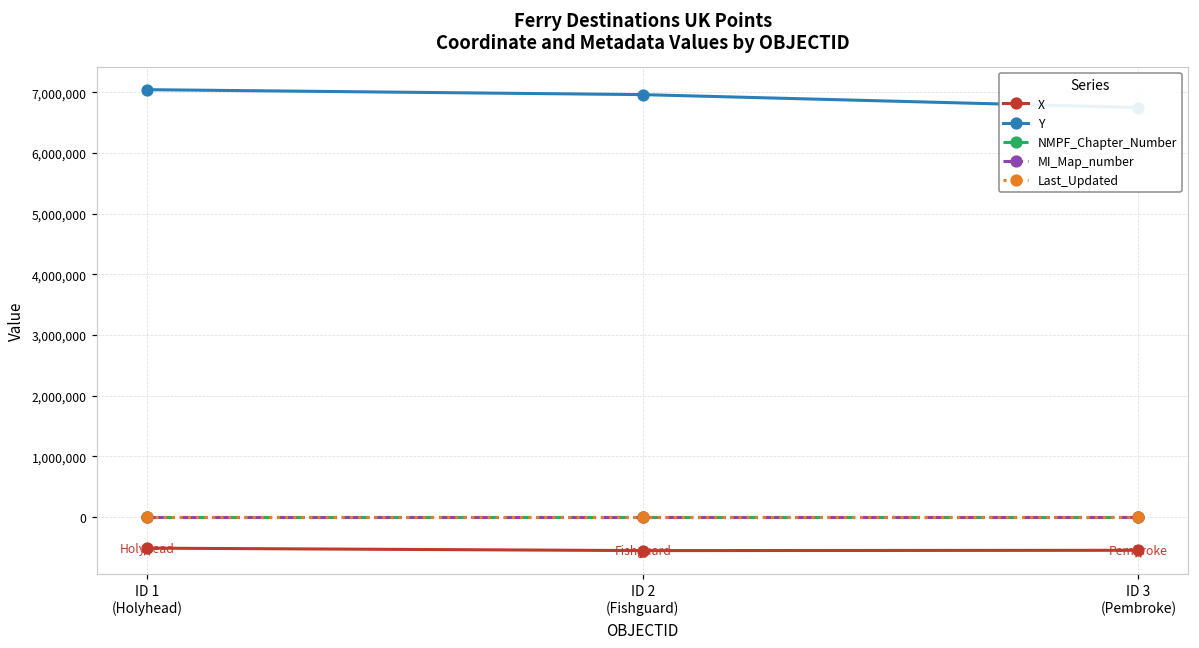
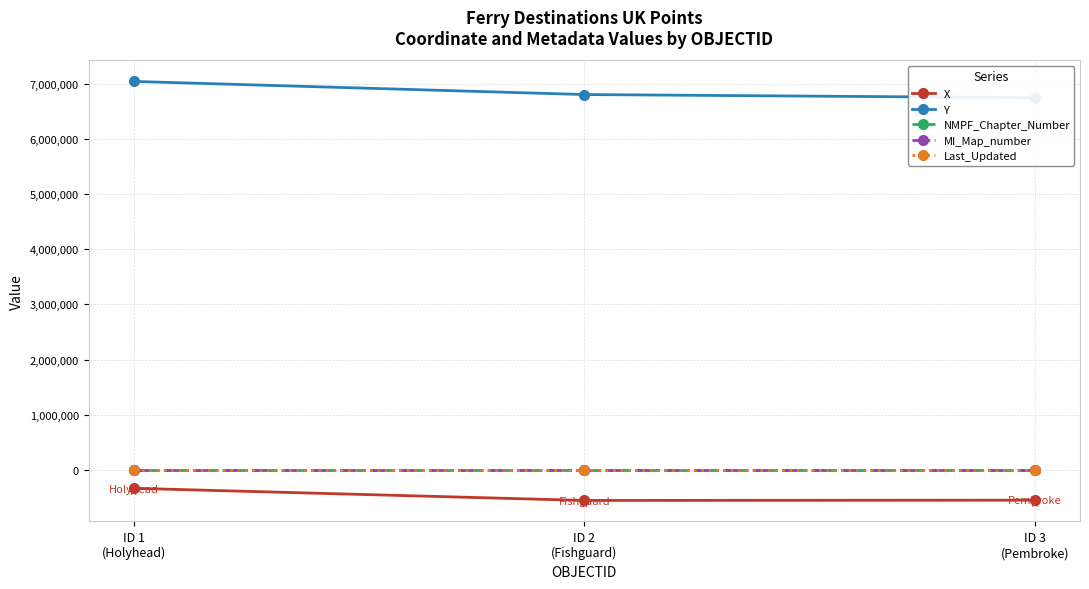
  {
    "X": {
-     "ID 1 (Holyhead)": "-500,000",
+     "ID 1 (Holyhead)": "-300,000",
      "ID 2 (Fishguard)": "-600,000",
      "ID 3 (Pembroke)": "-500,000"
    },
    "Y": {
      "ID 1 (Holyhead)": "7,000,000",
-     "ID 2 (Fishguard)": "7,000,000"
+     "ID 2 (Fishguard)": "6,800,000"
    },
    "Last_Updated": {
      "ID 1 (Holyhead)": "0",
      "ID 2 (Fishguard)": "0",
      "ID 3 (Pembroke)": "0"
    }
  }
